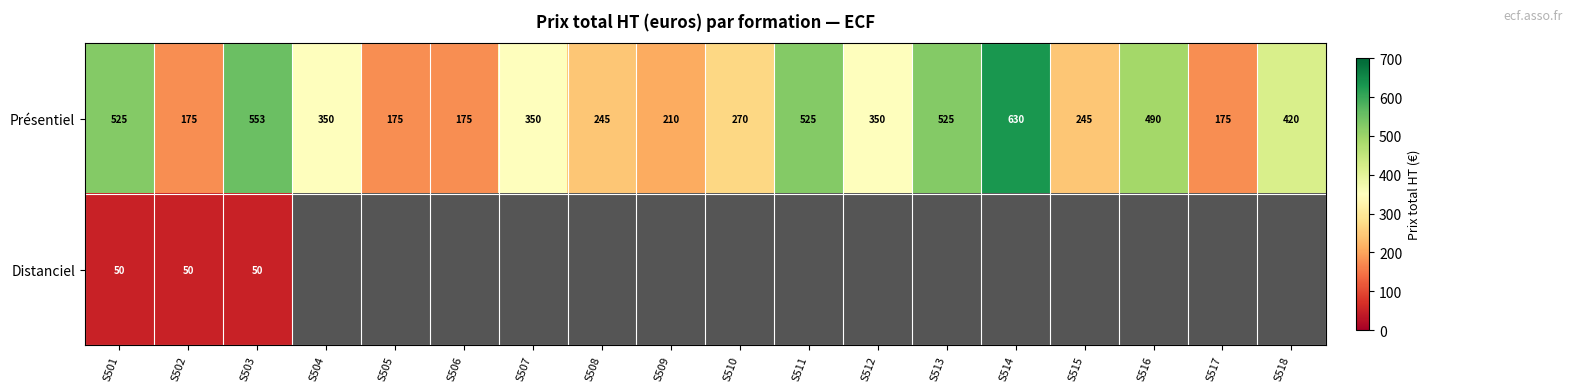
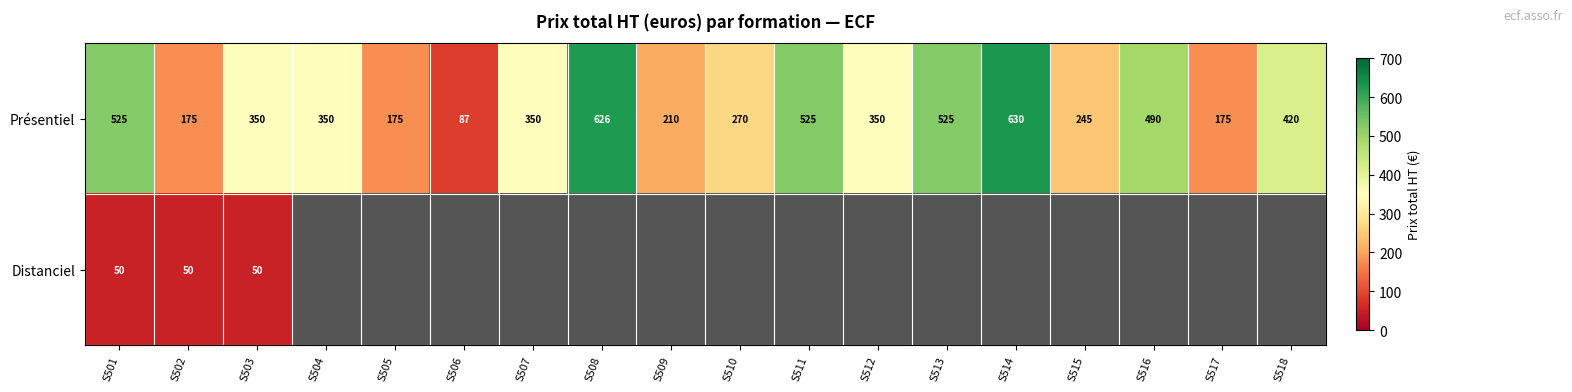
  {
    "Présentiel": {
      "S501": 525,
      "S502": 175,
-     "S503": 553,
+     "S503": 350,
      "S504": 350,
      "S505": 175,
-     "S506": 175,
+     "S506": 87,
      "S507": 350,
-     "S508": 245,
+     "S508": 626,
      "S509": 210,
      "S510": 270,
      "S511": 525,
      "S512": 350,
      "S513": 525,
      "S514": 630,
      "S515": 245,
      "S516": 490,
      "S517": 175,
      "S518": 420
    },
    "Distanciel": {
      "S501": 50,
      "S502": 50,
      "S503": 50
    }
  }
